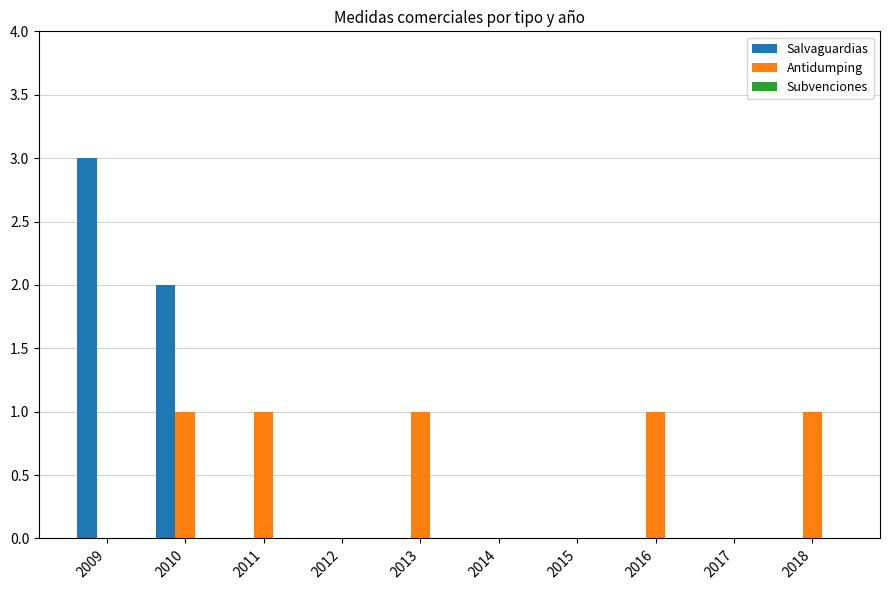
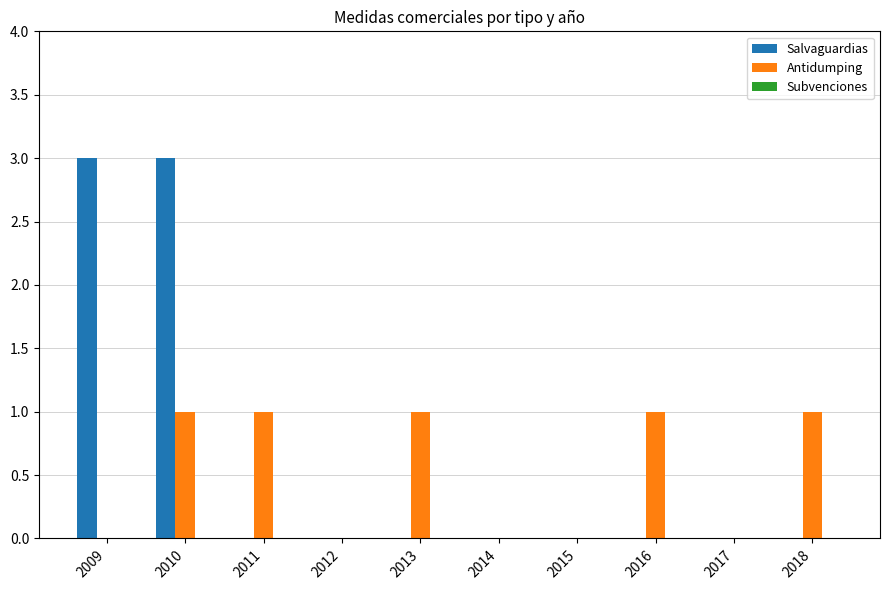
  {
    "Salvaguardias": {
      "2009": 3,
-     "2010": 2,
+     "2010": 3,
      "2011": 0,
      "2012": 0,
      "2013": 0,
      "2014": 0,
      "2015": 0,
      "2016": 0,
      "2017": 0,
      "2018": 0
    },
    "Antidumping": {
      "2009": 0,
      "2010": 1,
      "2011": 1,
      "2012": 0,
      "2013": 1,
      "2014": 0,
      "2015": 0,
      "2016": 1,
      "2017": 0,
      "2018": 1
    },
    "Subvenciones": {
      "2009": 0,
      "2010": 0,
      "2011": 0,
      "2012": 0,
      "2013": 0,
      "2014": 0,
      "2015": 0,
      "2016": 0,
      "2017": 0,
      "2018": 0
    }
  }
